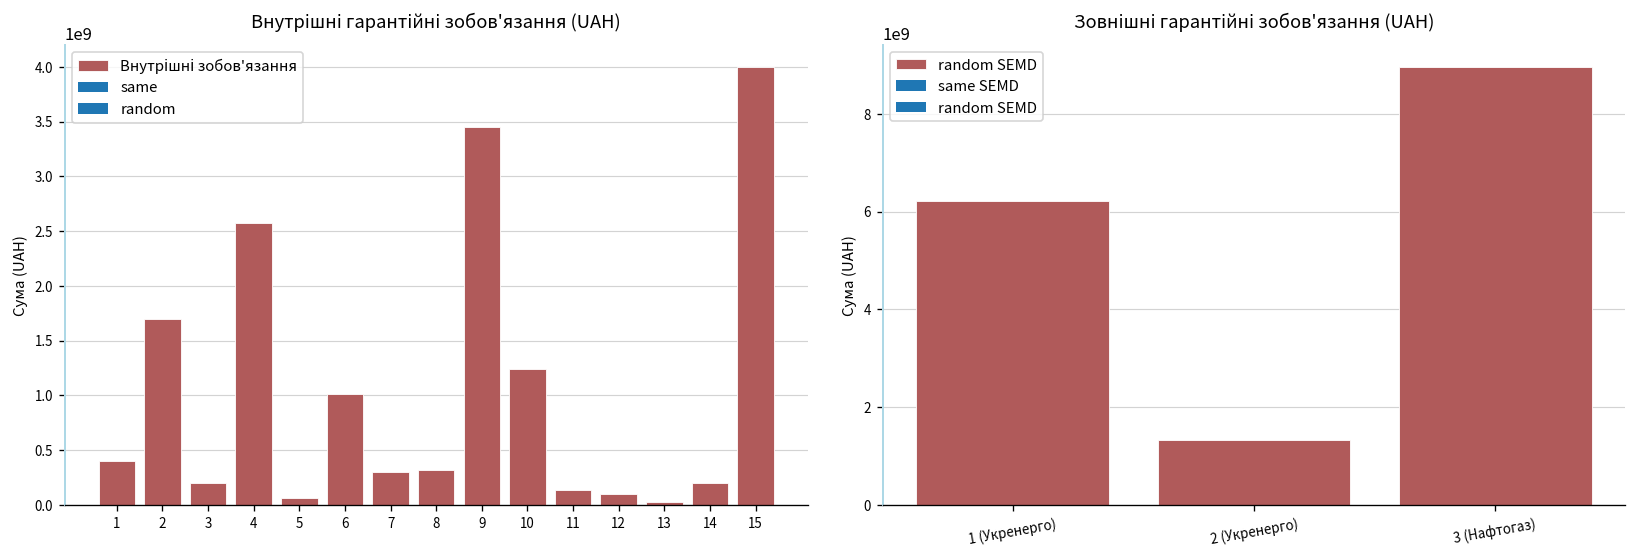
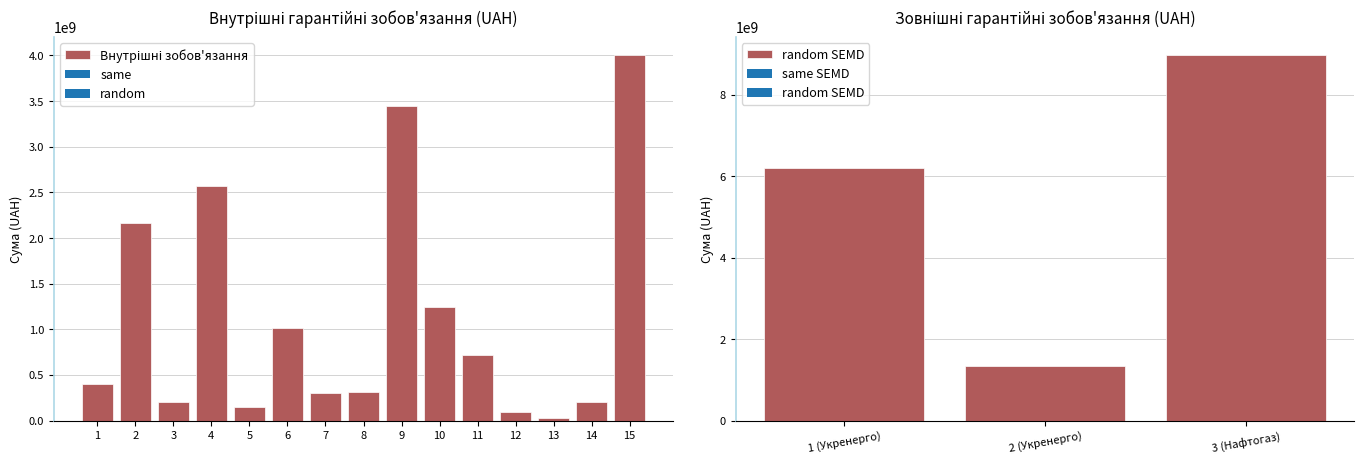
  {
    "Внутрішні гарантійні зобов'язання (UAH)": {
      "1": 400000000,
-     "2": 1700000000,
+     "2": 2200000000,
      "3": 200000000,
      "4": 2600000000,
-     "5": 100000000,
+     "5": 200000000,
      "6": 1000000000,
      "7": 300000000,
      "8": 300000000,
      "9": 3500000000,
      "10": 1200000000,
-     "11": 100000000,
+     "11": 700000000,
      "12": 100000000,
      "13": 0,
      "14": 200000000,
      "15": 4000000000
    },
    "Зовнішні гарантійні зобов'язання (UAH)": {
      "1 (Укренерго)": 6200000000,
      "2 (Укренерго)": 1300000000,
      "3 (Нафтогаз)": 9000000000
    }
  }
